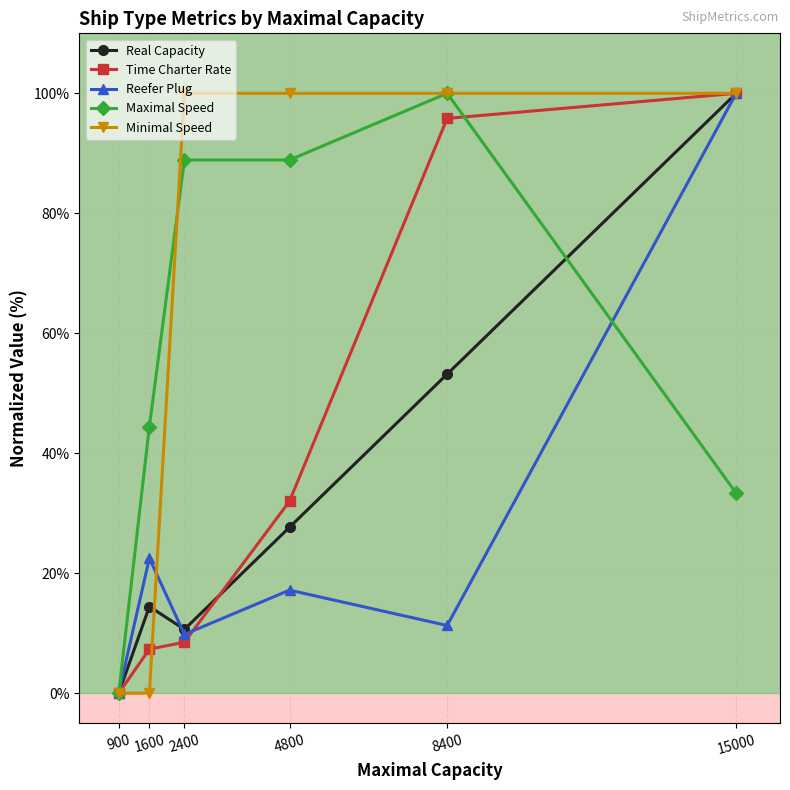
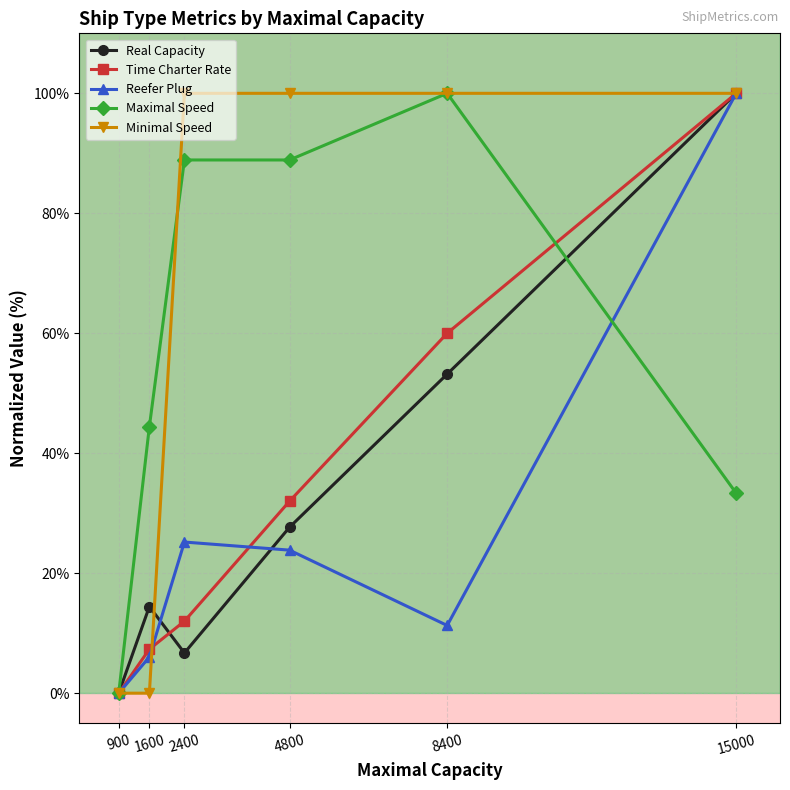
  {
    "Real Capacity": {
      "1600": "14%",
-     "2400": "11%",
+     "2400": "7%",
      "4800": "28%",
      "8400": "53%"
    },
    "Time Charter Rate": {
      "1600": "7%",
-     "2400": "9%",
+     "2400": "12%",
      "4800": "32%",
-     "8400": "96%"
+     "8400": "60%"
    },
    "Reefer Plug": {
-     "1600": "22%",
-     "2400": "10%",
-     "4800": "17%",
+     "1600": "6%",
+     "2400": "25%",
+     "4800": "24%",
      "8400": "11%"
    },
    "Maximal Speed": {
      "1600": "44%",
      "2400": "89%",
      "4800": "89%",
      "15000": "33%"
    },
    "Minimal Speed": {
      "1600": "0%",
      "4800": "100%"
    }
  }
